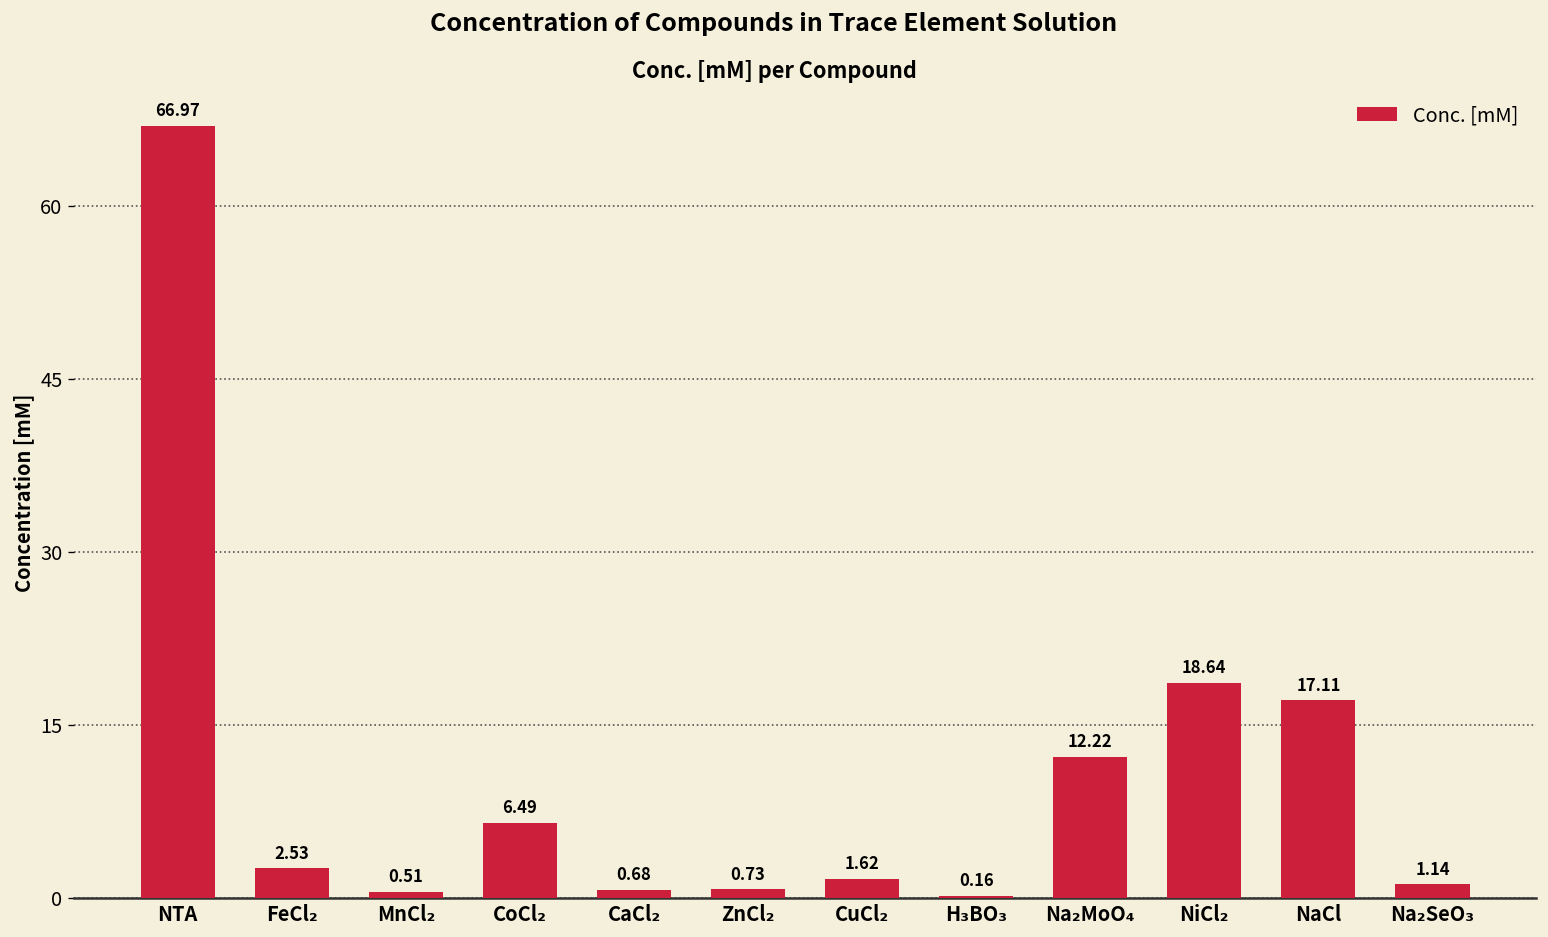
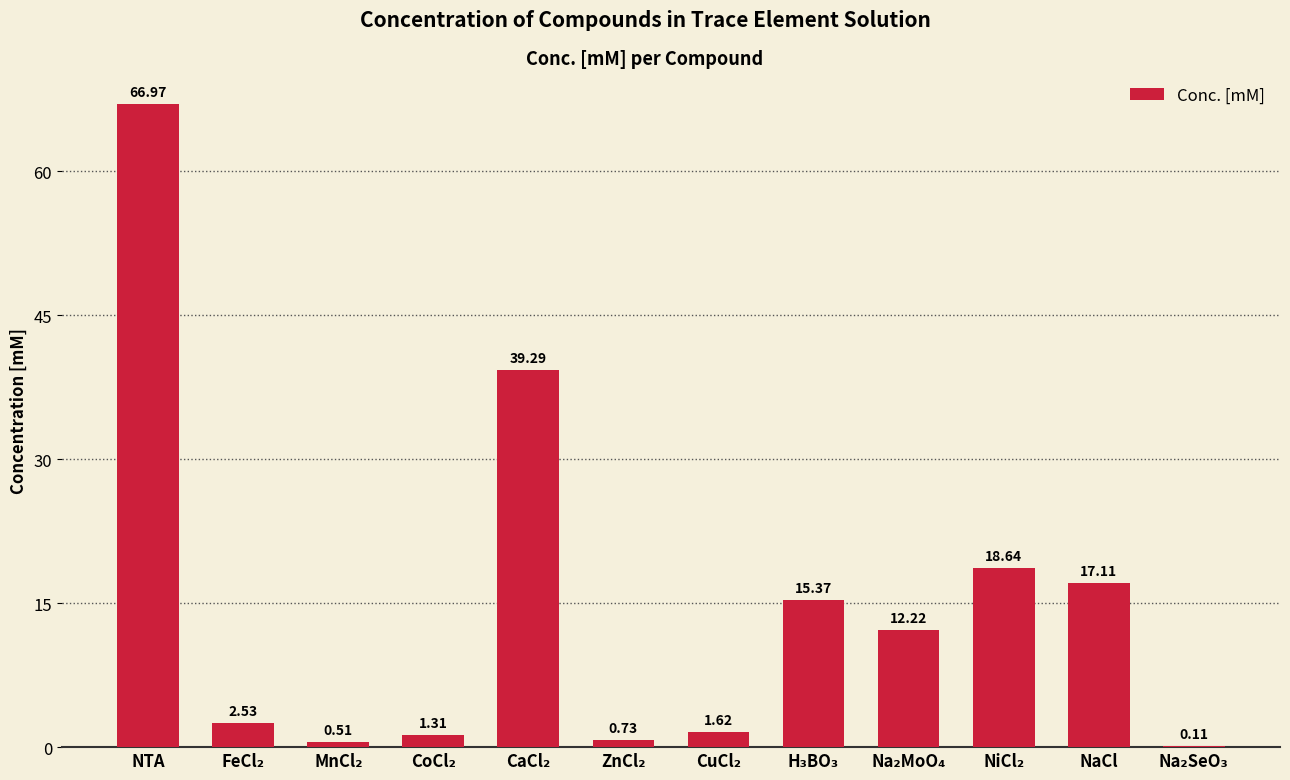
  {
    "NTA": 66.97,
    "FeCl₂": 2.53,
    "MnCl₂": 0.51,
-   "CoCl₂": 6.49,
-   "CaCl₂": 0.68,
+   "CoCl₂": 1.31,
+   "CaCl₂": 39.29,
    "ZnCl₂": 0.73,
    "CuCl₂": 1.62,
-   "H₃BO₃": 0.16,
+   "H₃BO₃": 15.37,
    "Na₂MoO₄": 12.22,
    "NiCl₂": 18.64,
    "NaCl": 17.11,
-   "Na₂SeO₃": 1.14
+   "Na₂SeO₃": 0.11
  }
